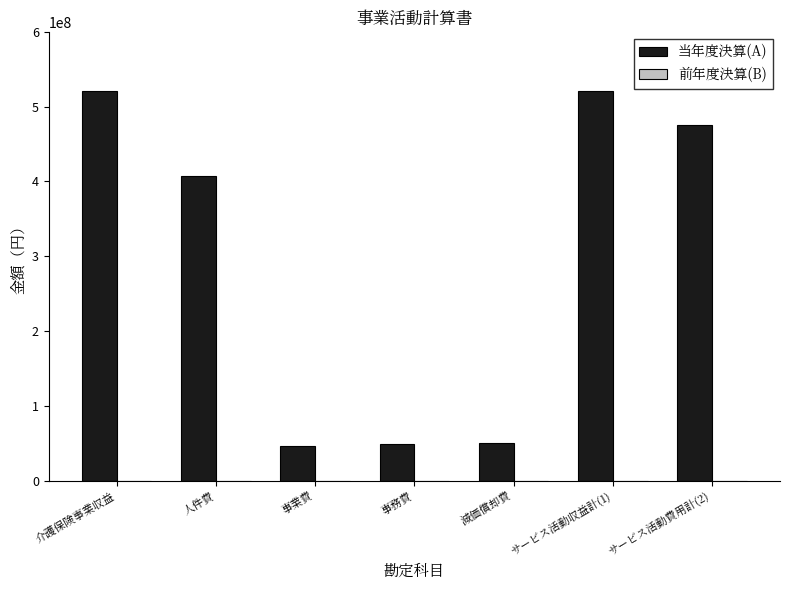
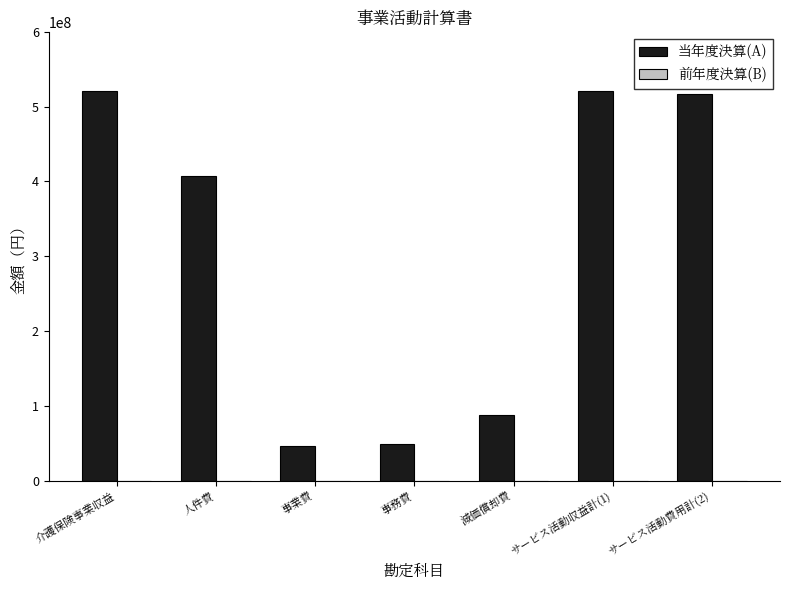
  {
    "当年度決算(A)": {
      "介護保険事業収益": 520000000,
      "人件費": 410000000,
      "事業費": 50000000,
      "事務費": 50000000,
-     "減価償却費": 50000000,
+     "減価償却費": 90000000,
      "サービス活動収益計(1)": 520000000,
-     "サービス活動費用計(2)": 470000000
+     "サービス活動費用計(2)": 520000000
    },
    "前年度決算(B)": {
      "介護保険事業収益": 0,
      "人件費": 0,
      "事業費": 0,
      "事務費": 0,
      "減価償却費": 0,
      "サービス活動収益計(1)": 0,
      "サービス活動費用計(2)": 0
    }
  }
